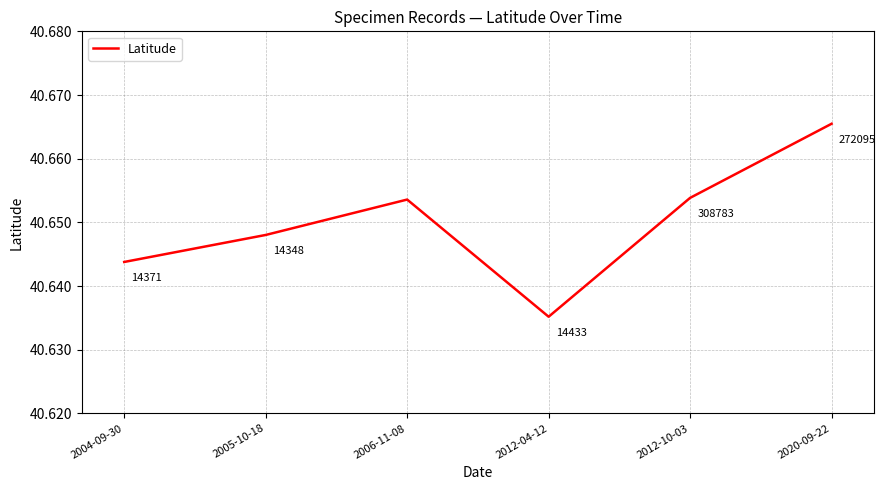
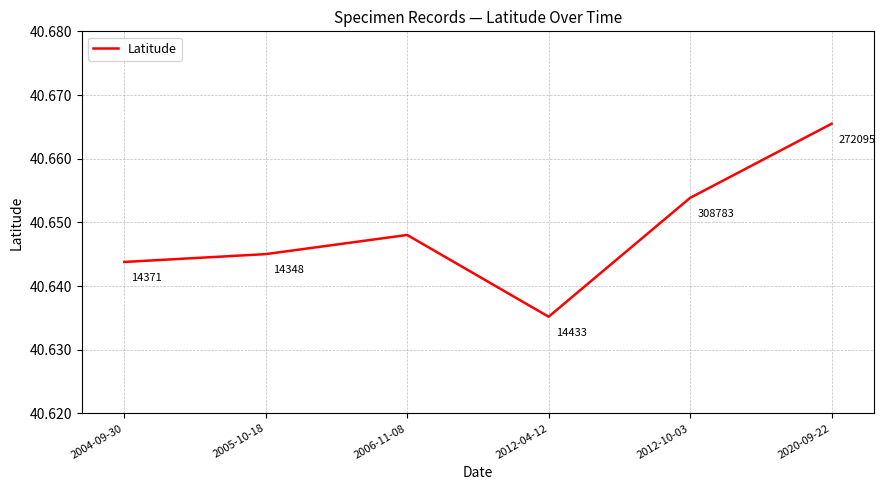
  {
-   "2005-10-18": 40.648,
-   "2006-11-08": 40.654
+   "2005-10-18": 40.645,
+   "2006-11-08": 40.648
  }
